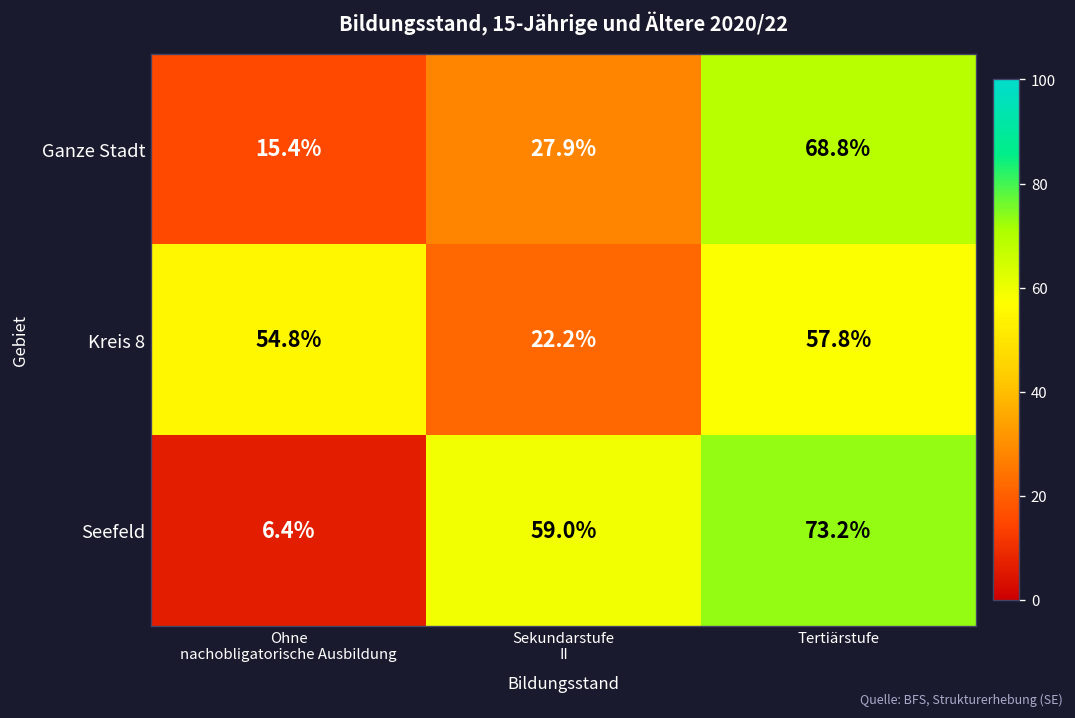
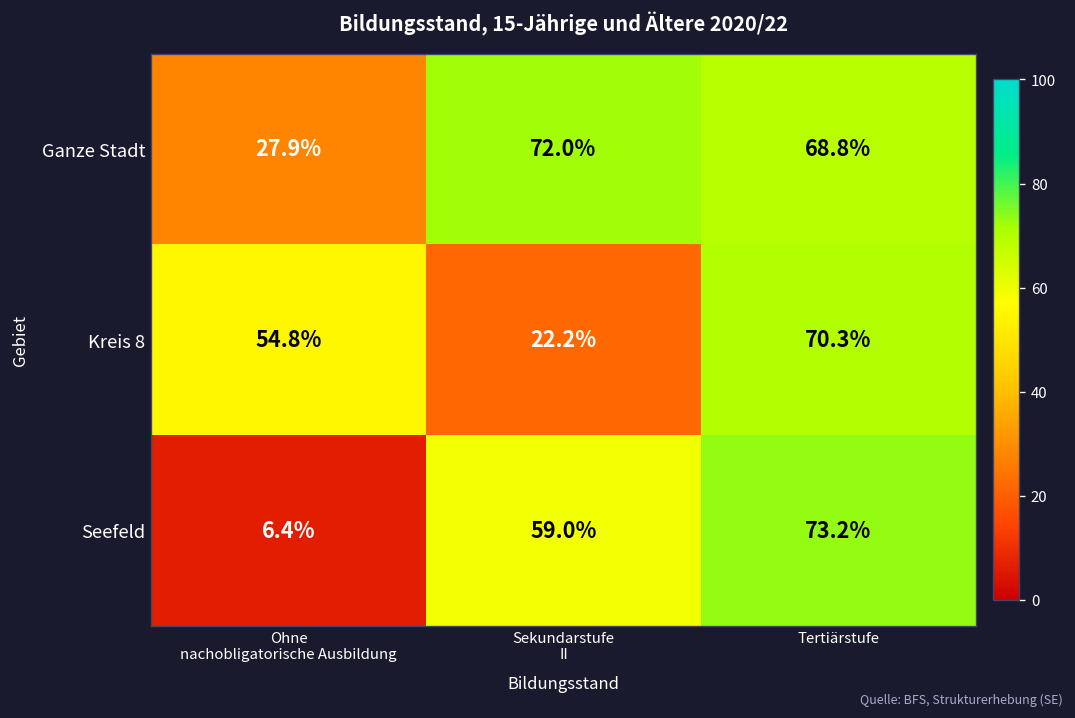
  {
    "Ganze Stadt": {
-     "Ohne nachobligatorische Ausbildung": "15.4%",
-     "Sekundarstufe II": "27.9%",
+     "Ohne nachobligatorische Ausbildung": "27.9%",
+     "Sekundarstufe II": "72.0%",
      "Tertiärstufe": "68.8%"
    },
    "Kreis 8": {
      "Ohne nachobligatorische Ausbildung": "54.8%",
      "Sekundarstufe II": "22.2%",
-     "Tertiärstufe": "57.8%"
+     "Tertiärstufe": "70.3%"
    },
    "Seefeld": {
      "Ohne nachobligatorische Ausbildung": "6.4%",
      "Sekundarstufe II": "59.0%",
      "Tertiärstufe": "73.2%"
    }
  }
